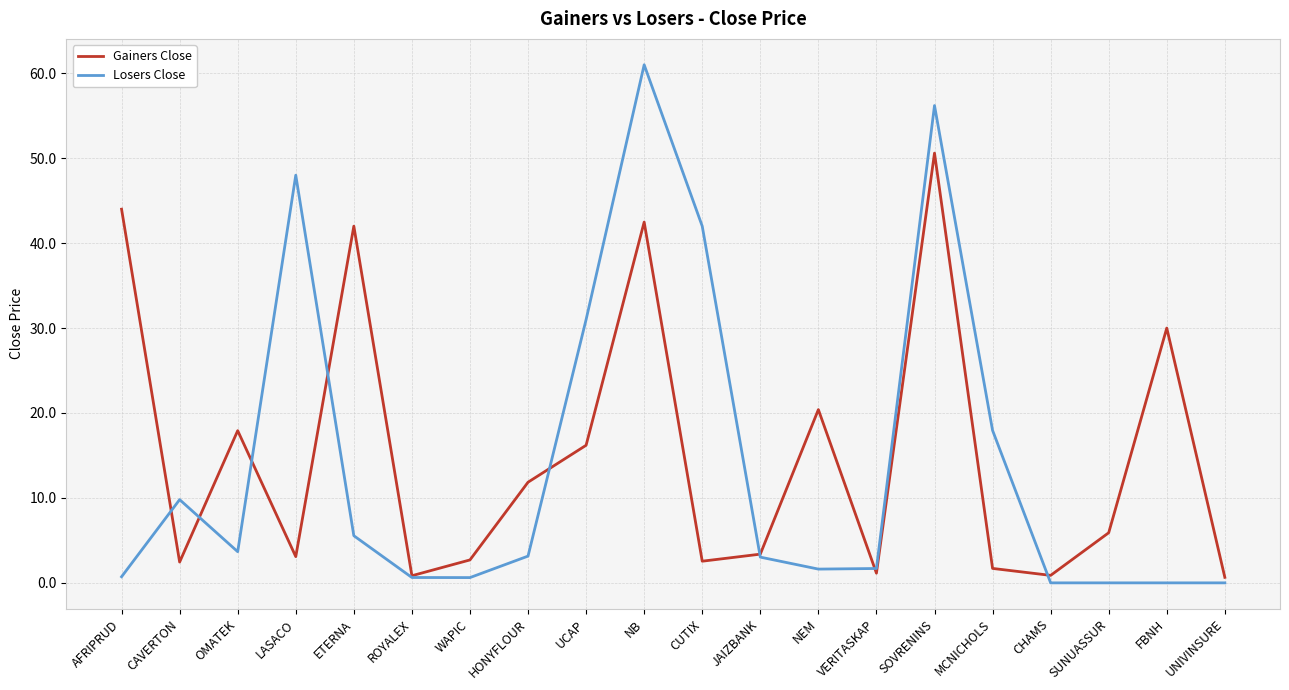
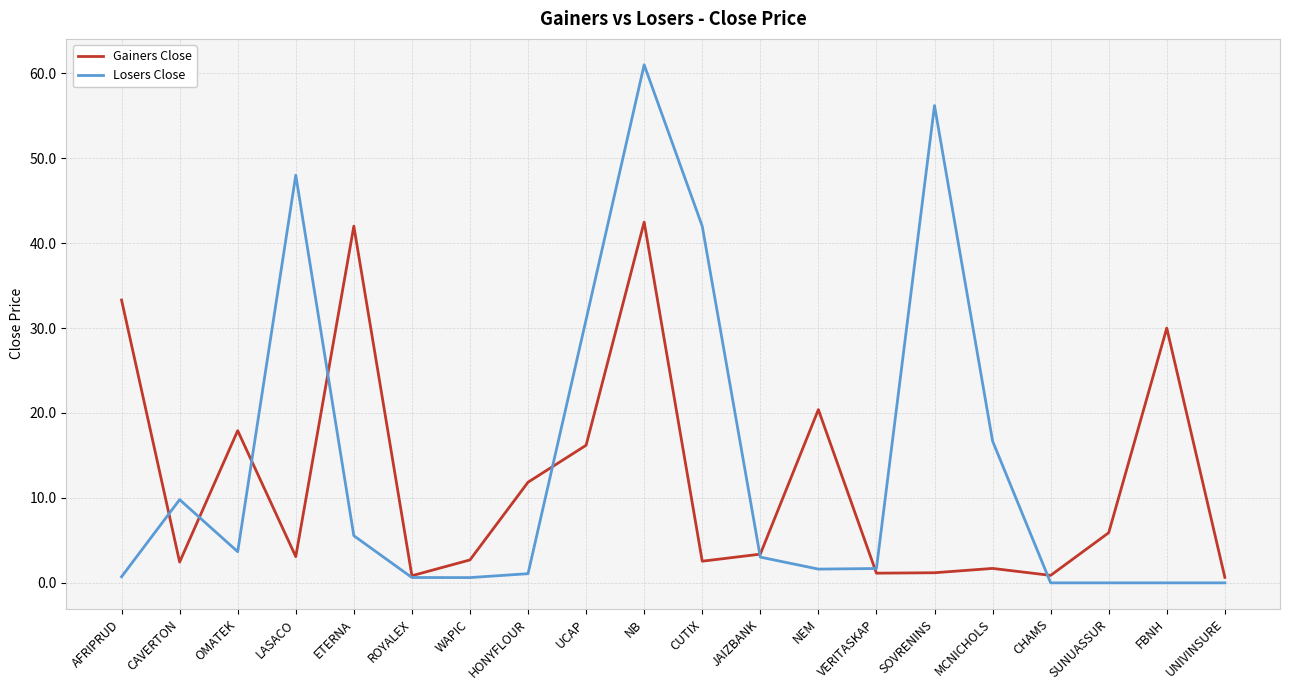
  {
    "Gainers Close": {
-     "AFRIPRUD": 44,
+     "AFRIPRUD": 33,
      "CAVERTON": 2,
      "OMATEK": 18,
      "LASACO": 3,
      "ETERNA": 42,
      "WAPIC": 3,
      "HONYFLOUR": 12,
      "UCAP": 16,
      "NB": 42,
      "CUTIX": 3,
      "JAIZBANK": 3,
      "NEM": 20,
      "VERITASKAP": 1,
-     "SOVRENINS": 51,
+     "SOVRENINS": 1,
      "MCNICHOLS": 2,
      "CHAMS": 1,
      "SUNUASSUR": 6,
      "FBNH": 30,
      "UNIVINSURE": 1
    },
    "Losers Close": {
      "AFRIPRUD": 1,
      "CAVERTON": 10,
      "OMATEK": 4,
      "LASACO": 48,
      "ETERNA": 6,
      "WAPIC": 1,
-     "HONYFLOUR": 3,
+     "HONYFLOUR": 1,
      "UCAP": 31,
      "NB": 61,
      "CUTIX": 42,
      "JAIZBANK": 3,
      "NEM": 2,
      "VERITASKAP": 2,
      "SOVRENINS": 56,
-     "MCNICHOLS": 18,
+     "MCNICHOLS": 17,
      "CHAMS": 0,
      "SUNUASSUR": 0,
      "FBNH": 0,
      "UNIVINSURE": 0
    }
  }
